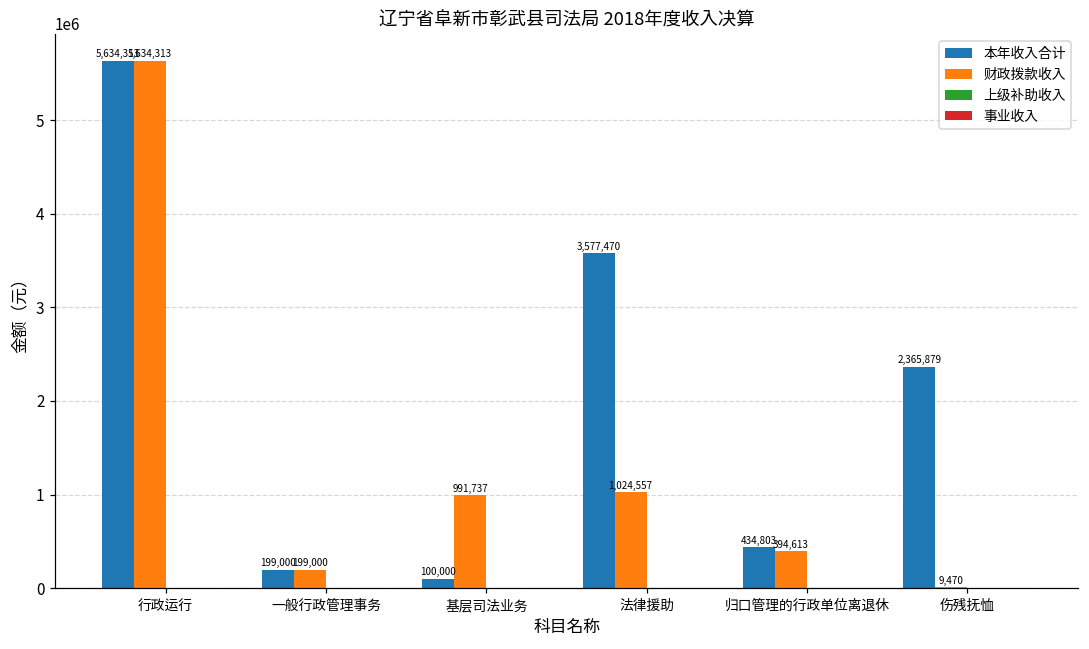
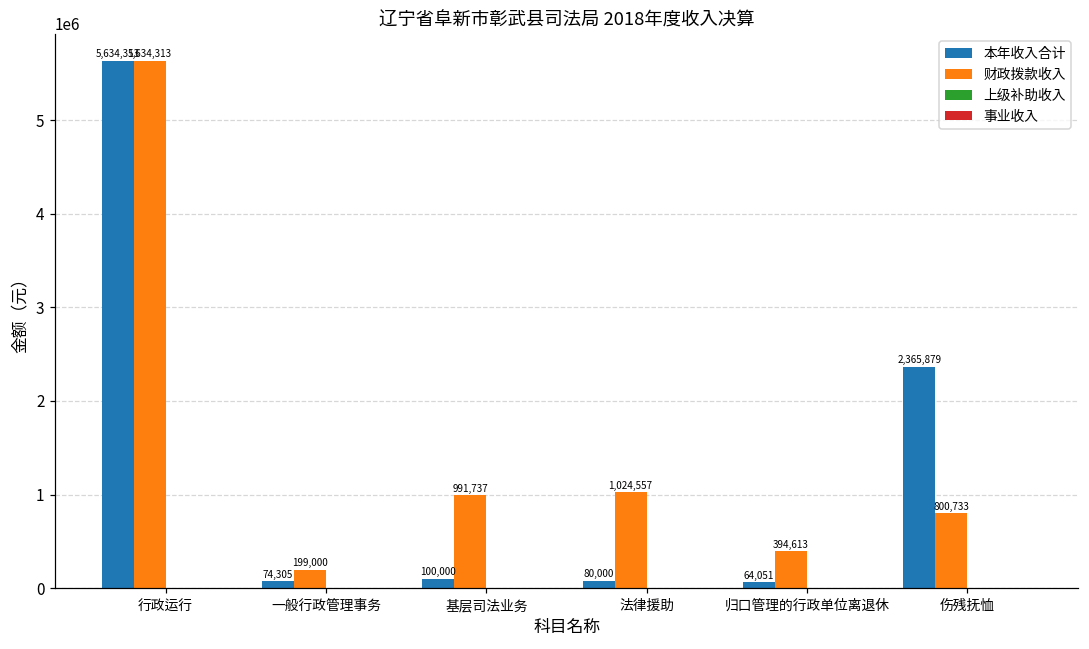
  {
    "本年收入合计": {
-     "一般行政管理事务": "199,000",
+     "一般行政管理事务": "74,305",
      "基层司法业务": "100,000",
-     "法律援助": "3,577,470",
-     "归口管理的行政单位离退休": "434,803",
+     "法律援助": "80,000",
+     "归口管理的行政单位离退休": "64,051",
      "伤残抚恤": "2,365,879"
    },
    "财政拨款收入": {
      "一般行政管理事务": "199,000",
      "基层司法业务": "991,737",
      "法律援助": "1,024,557",
      "归口管理的行政单位离退休": "394,613",
-     "伤残抚恤": "9,470"
+     "伤残抚恤": "800,733"
    },
    "上级补助收入": {
      "行政运行": "0",
      "一般行政管理事务": "0",
      "基层司法业务": "0",
      "法律援助": "0",
      "归口管理的行政单位离退休": "0",
      "伤残抚恤": "0"
    },
    "事业收入": {
      "行政运行": "0",
      "一般行政管理事务": "0",
      "基层司法业务": "0",
      "法律援助": "0",
      "归口管理的行政单位离退休": "0",
      "伤残抚恤": "0"
    }
  }
